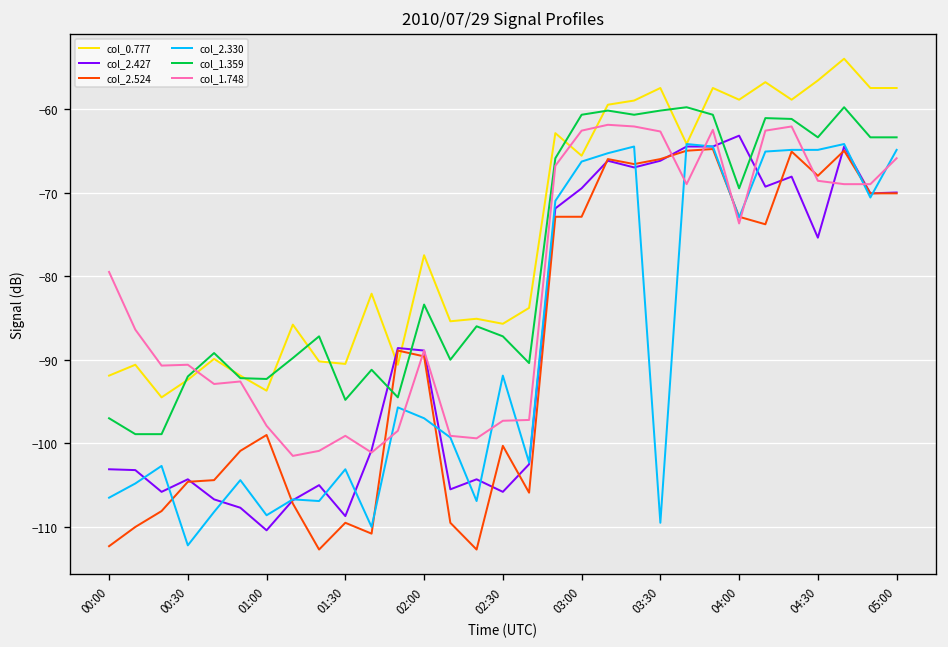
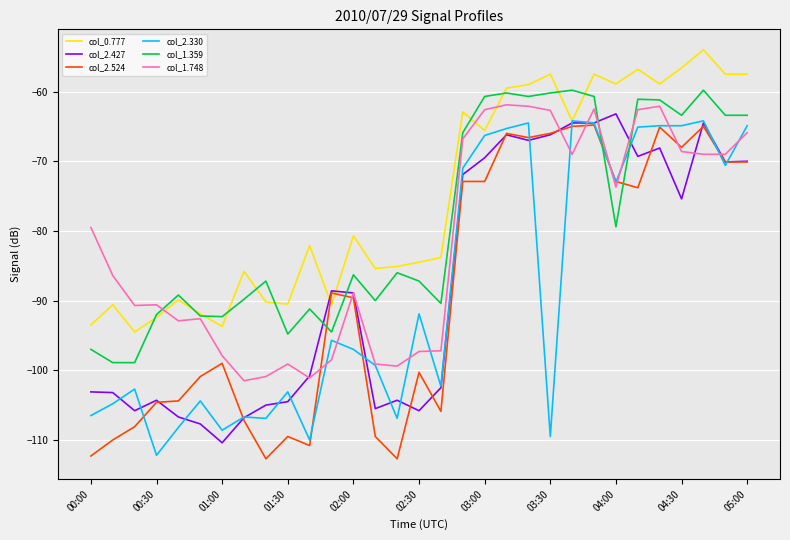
  {
    "col_0.777": {
-     "00:00": -92,
+     "00:00": -94,
      "00:30": -92,
      "01:00": -94,
      "01:30": -91,
-     "02:00": -78,
-     "02:30": -86,
+     "02:00": -81,
+     "02:30": -85,
      "03:00": -66,
      "03:30": -58,
      "04:00": -59,
      "04:30": -57,
      "05:00": -58
    },
    "col_2.427": {
      "00:00": -103,
      "01:00": -110,
-     "01:30": -109,
+     "01:30": -105,
      "02:30": -106,
      "03:00": -70,
      "04:00": -63,
      "04:30": -75
    },
    "col_2.524": {
      "00:00": -112,
      "01:00": -99,
      "01:30": -110,
      "02:00": -90,
      "02:30": -100,
      "03:00": -73,
      "04:30": -68
    },
    "col_2.330": {
      "00:00": -107,
      "00:30": -112,
      "01:00": -109,
      "01:30": -103,
      "02:00": -97,
      "02:30": -92,
      "03:00": -66,
      "03:30": -110,
      "04:30": -65,
      "05:00": -65
    },
    "col_1.359": {
      "00:00": -97,
      "00:30": -92,
      "01:00": -92,
      "01:30": -95,
-     "02:00": -83,
+     "02:00": -86,
      "02:30": -87,
      "03:00": -61,
      "03:30": -60,
-     "04:00": -70,
+     "04:00": -79,
      "04:30": -63,
      "05:00": -63
    },
    "col_1.748": {
      "00:00": -80,
      "00:30": -91,
      "01:00": -98,
      "01:30": -99,
      "02:30": -97,
      "03:00": -63,
      "03:30": -63,
      "04:00": -74,
      "04:30": -69,
      "05:00": -66
    }
  }
